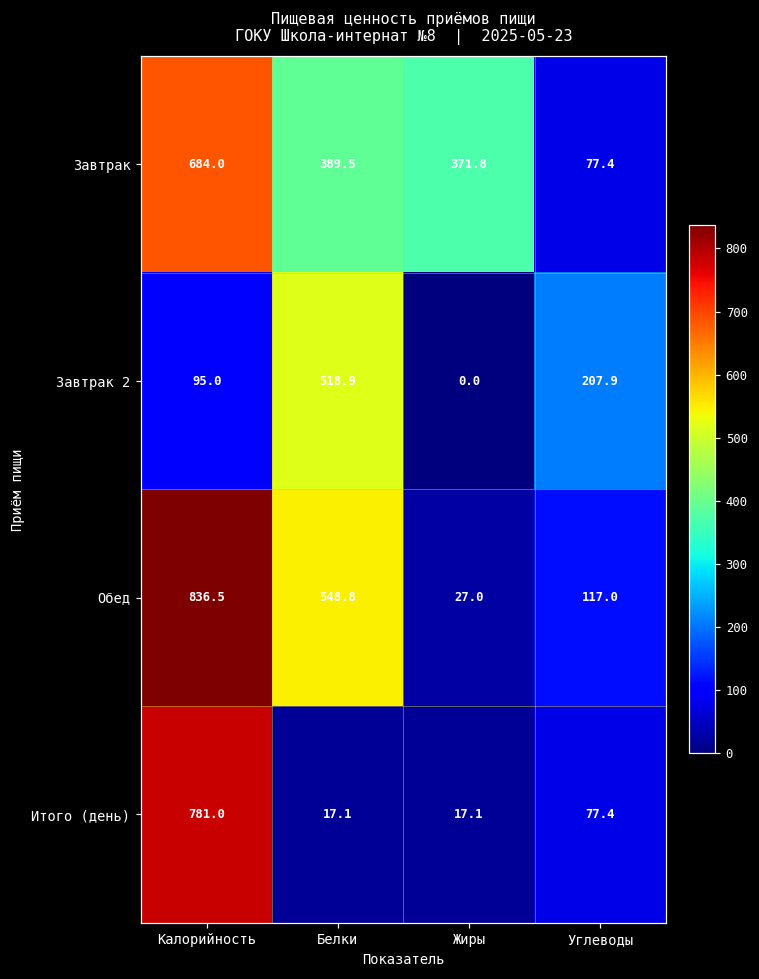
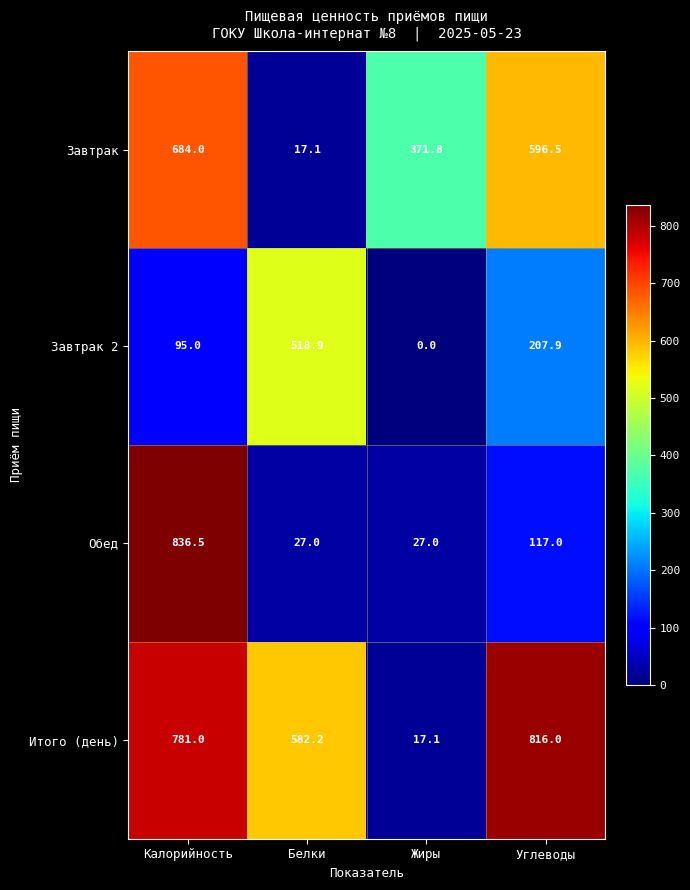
  {
    "Завтрак": {
      "Калорийность": 684.0,
-     "Белки": 389.5,
+     "Белки": 17.1,
      "Жиры": 371.8,
-     "Углеводы": 77.4
+     "Углеводы": 596.5
    },
    "Завтрак 2": {
      "Калорийность": 95.0,
      "Белки": 518.9,
      "Жиры": 0.0,
      "Углеводы": 207.9
    },
    "Обед": {
      "Калорийность": 836.5,
-     "Белки": 548.8,
+     "Белки": 27.0,
      "Жиры": 27.0,
      "Углеводы": 117.0
    },
    "Итого (день)": {
      "Калорийность": 781.0,
-     "Белки": 17.1,
+     "Белки": 582.2,
      "Жиры": 17.1,
-     "Углеводы": 77.4
+     "Углеводы": 816.0
    }
  }
